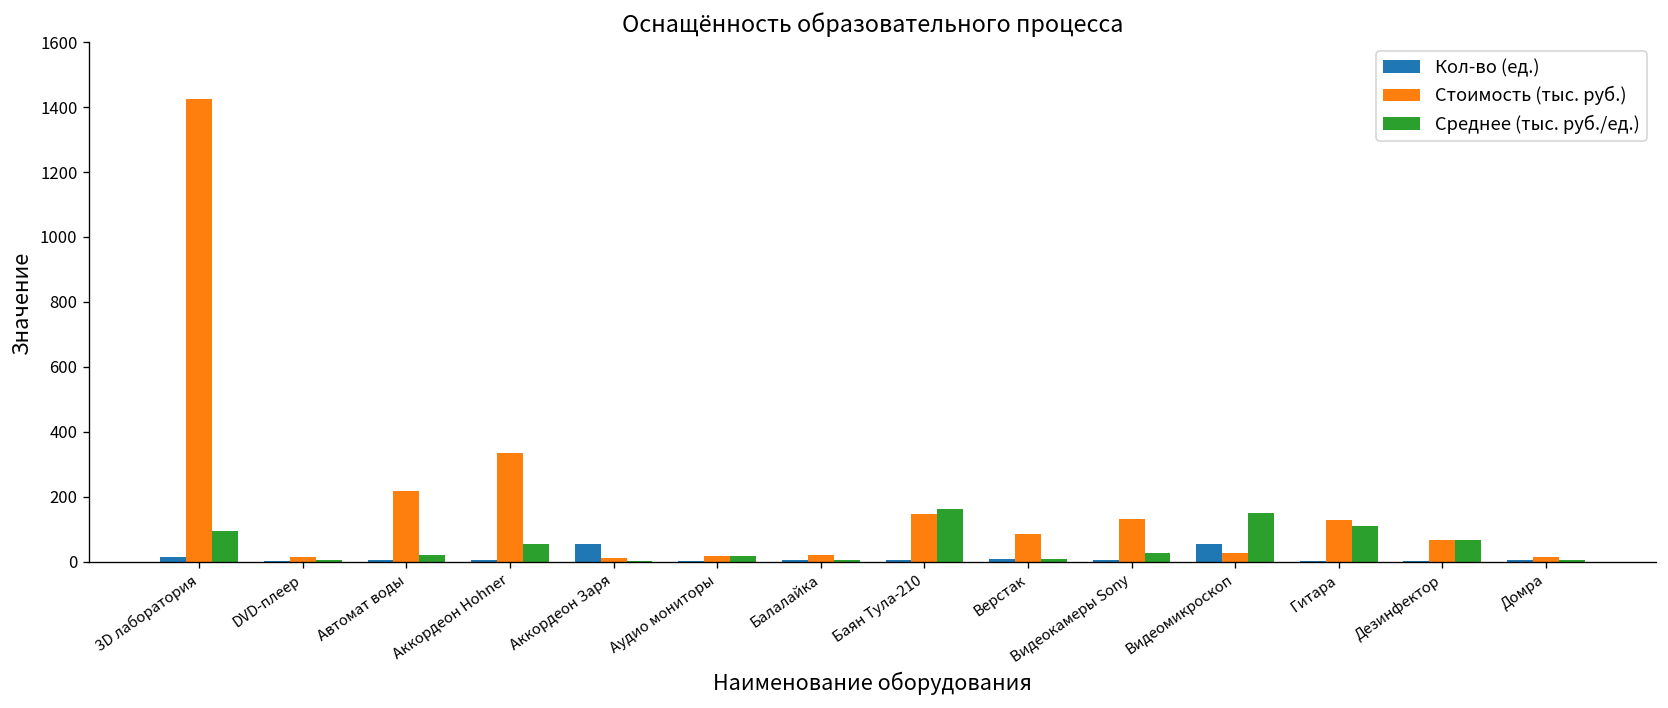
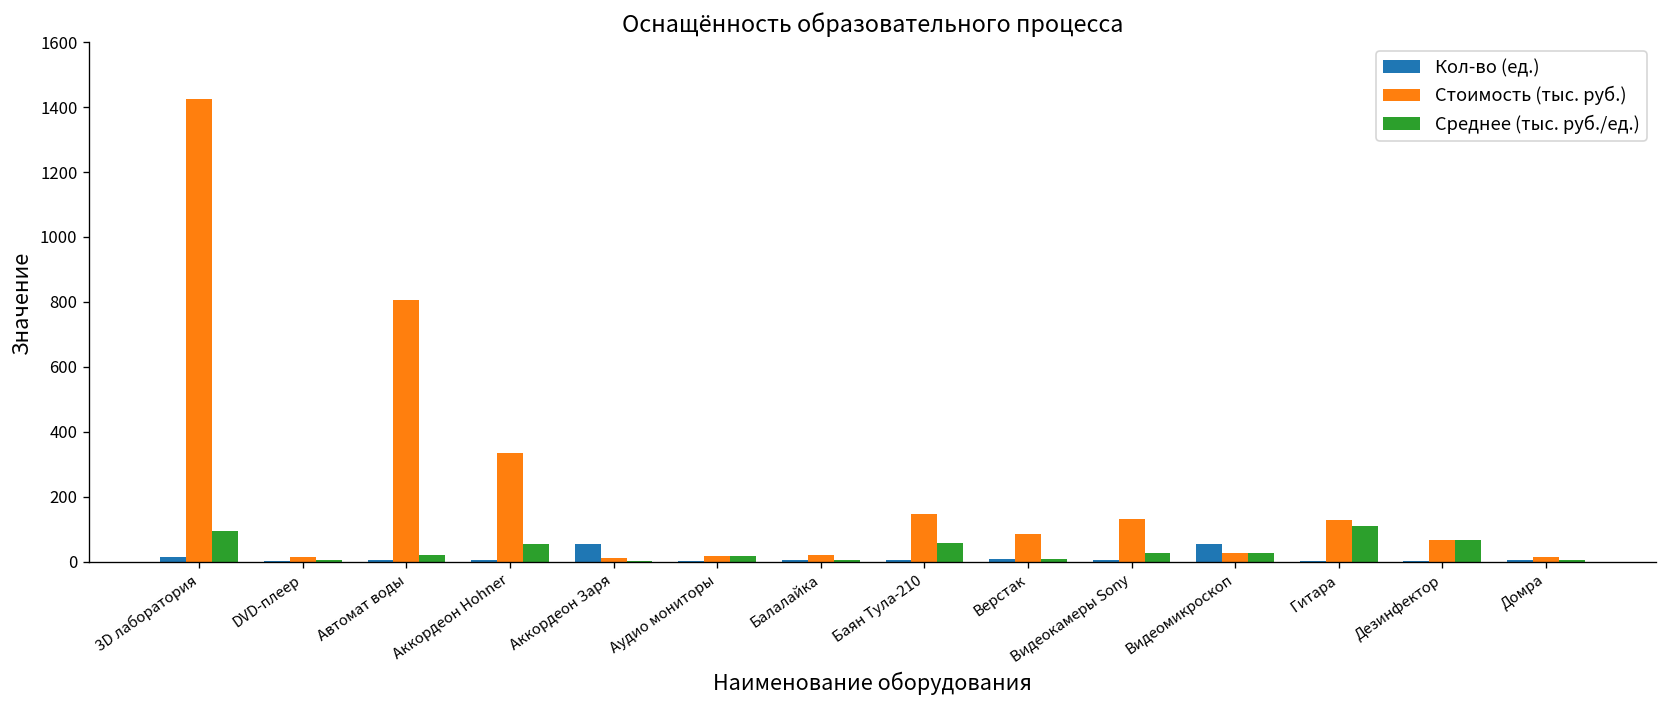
  {
    "Кол-во (ед.)": {
      "3D лаборатория": 20,
      "Аккордеон Заря": 50,
      "Видеомикроскоп": 50
    },
    "Стоимость (тыс. руб.)": {
      "3D лаборатория": 1420,
      "DVD-плеер": 20,
-     "Автомат воды": 220,
+     "Автомат воды": 810,
      "Аккордеон Hohner": 340,
      "Аккордеон Заря": 10,
      "Аудио мониторы": 20,
      "Балалайка": 20,
      "Баян Тула-210": 150,
      "Верстак": 90,
      "Видеокамеры Sony": 130,
      "Видеомикроскоп": 30,
      "Гитара": 130,
      "Дезинфектор": 70,
      "Домра": 20
    },
    "Среднее (тыс. руб./ед.)": {
      "3D лаборатория": 90,
      "Автомат воды": 20,
      "Аккордеон Hohner": 60,
      "Аудио мониторы": 20,
-     "Баян Тула-210": 160,
+     "Баян Тула-210": 60,
      "Верстак": 10,
      "Видеокамеры Sony": 30,
-     "Видеомикроскоп": 150,
+     "Видеомикроскоп": 30,
      "Гитара": 110,
      "Дезинфектор": 70
    }
  }
